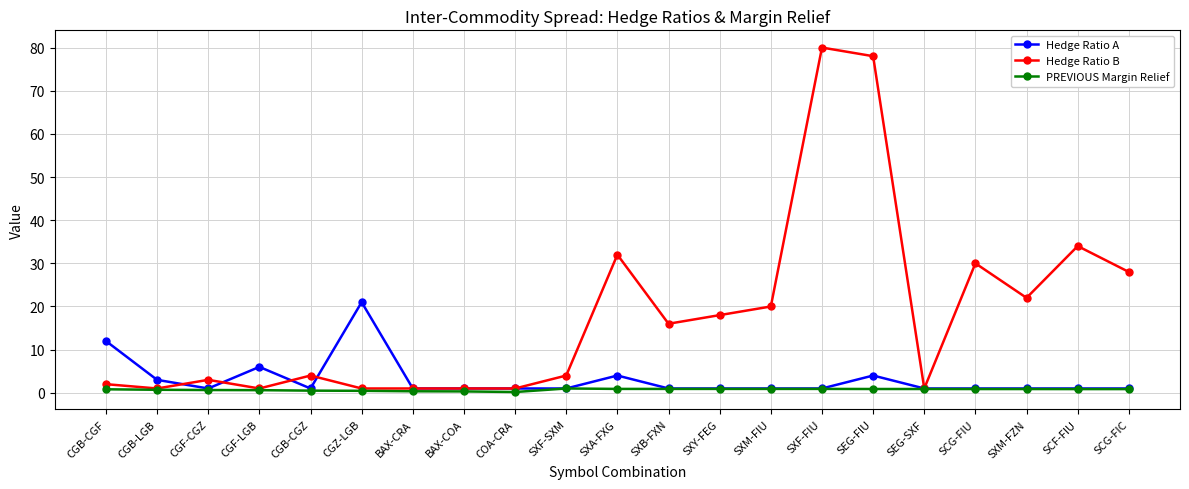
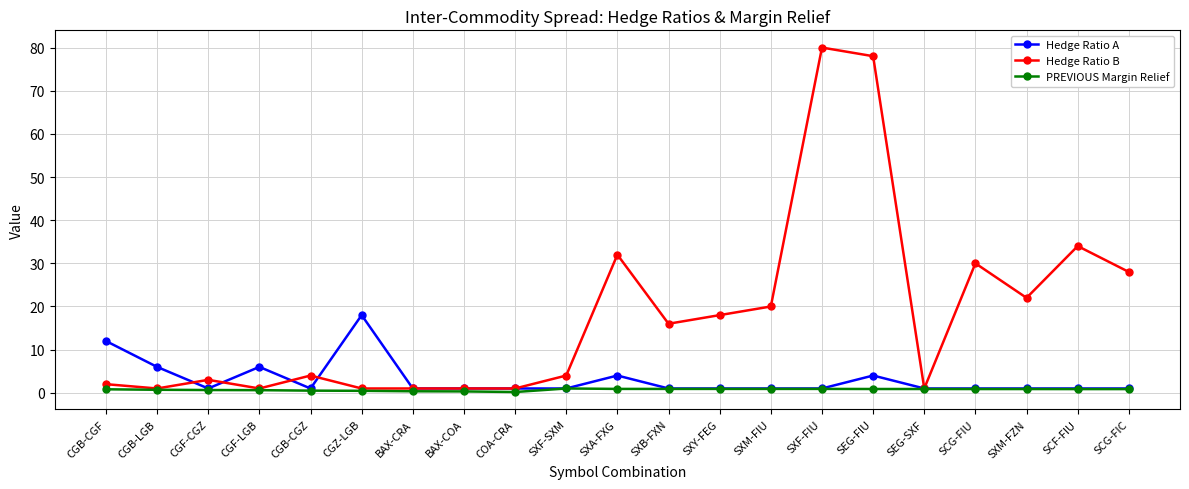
  {
    "Hedge Ratio A": {
      "CGB-CGF": 12,
-     "CGB-LGB": 3,
+     "CGB-LGB": 6,
      "CGF-LGB": 6,
-     "CGZ-LGB": 21,
+     "CGZ-LGB": 18,
      "SXA-FXG": 4,
      "SEG-FIU": 4
    },
    "Hedge Ratio B": {
      "CGB-CGF": 2,
      "CGF-CGZ": 3,
      "CGB-CGZ": 4,
      "SXF-SXM": 4,
      "SXA-FXG": 32,
      "SXB-FXN": 16,
      "SXY-FEG": 18,
      "SXM-FIU": 20,
      "SXF-FIU": 80,
      "SEG-FIU": 78,
      "SCG-FIU": 30,
      "SXM-FZN": 22,
      "SCF-FIU": 34,
      "SCG-FIC": 28
    },
    "PREVIOUS Margin Relief": {
      "CGB-CGF": 1,
      "BAX-CRA": 0,
      "BAX-COA": 0,
      "COA-CRA": 0,
      "SXA-FXG": 1,
      "SEG-FIU": 1
    }
  }
